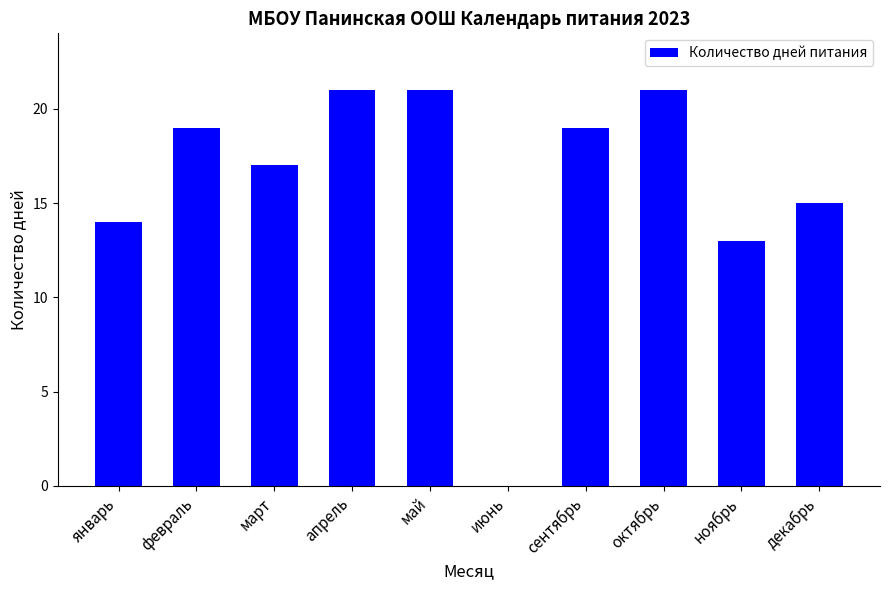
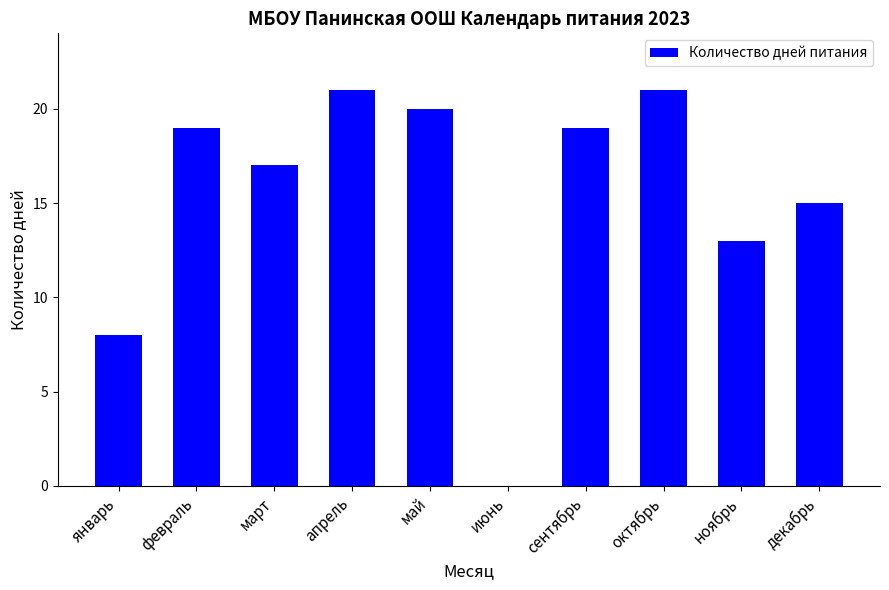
  {
-   "январь": 14,
+   "январь": 8,
    "февраль": 19,
    "март": 17,
    "апрель": 21,
-   "май": 21,
+   "май": 20,
    "июнь": 0,
    "сентябрь": 19,
    "октябрь": 21,
    "ноябрь": 13,
    "декабрь": 15
  }
